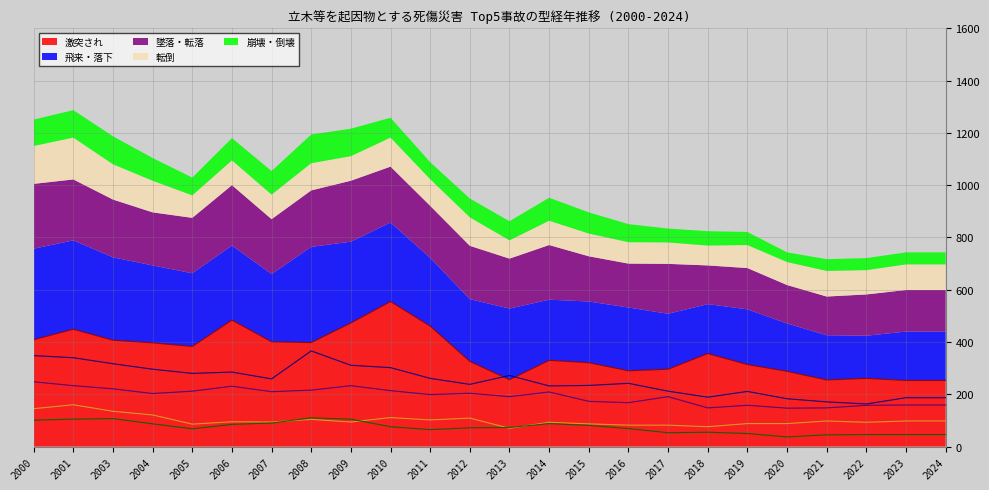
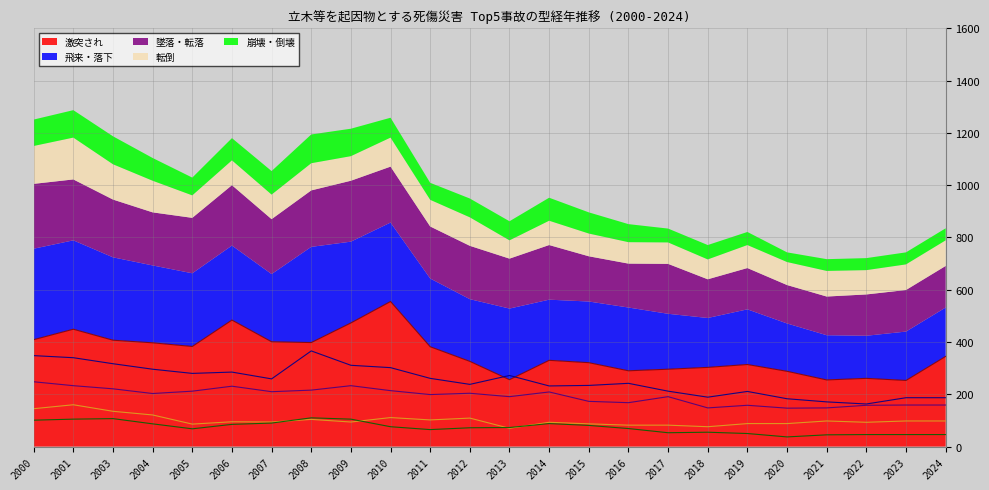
  {
    "激突され": {
      "2000": 410,
      "2001": 450,
      "2003": 410,
      "2004": 400,
      "2005": 380,
      "2006": 480,
      "2007": 400,
      "2008": 400,
      "2009": 470,
      "2010": 560,
-     "2011": 460,
+     "2011": 380,
      "2012": 330,
      "2013": 260,
      "2014": 330,
      "2015": 320,
      "2016": 290,
      "2017": 300,
-     "2018": 360,
+     "2018": 300,
      "2019": 310,
      "2020": 290,
      "2021": 260,
      "2022": 260,
      "2023": 250,
-     "2024": 250
+     "2024": 350
    },
    "飛来・落下": {
      "2000": 350,
      "2001": 340,
      "2003": 320,
      "2004": 300,
      "2005": 280,
      "2006": 290,
      "2007": 260,
      "2008": 370,
      "2009": 310,
      "2010": 300,
      "2011": 260,
      "2012": 240,
      "2013": 270,
      "2014": 230,
      "2015": 230,
      "2016": 240,
      "2017": 210,
      "2018": 190,
      "2019": 210,
      "2020": 180,
      "2021": 170,
      "2022": 160,
      "2023": 190,
      "2024": 190
    },
    "転倒": {
      "2000": 150,
      "2001": 160,
      "2003": 140,
      "2004": 120,
      "2005": 90,
      "2006": 100,
      "2007": 90,
      "2008": 100,
      "2009": 90,
      "2010": 110,
      "2011": 100,
      "2012": 110,
      "2013": 70,
      "2014": 90,
      "2015": 90,
      "2016": 80,
      "2017": 80,
      "2018": 80,
      "2019": 90,
      "2020": 90,
      "2021": 100,
      "2022": 90,
      "2023": 100,
      "2024": 100
    },
    "崩壊・倒壊": {
      "2000": 100,
      "2001": 110,
      "2003": 110,
      "2004": 90,
      "2005": 70,
      "2006": 90,
      "2007": 90,
      "2008": 110,
      "2009": 110,
      "2010": 80,
      "2011": 70,
      "2012": 70,
      "2013": 70,
      "2014": 90,
      "2015": 80,
      "2016": 70,
      "2017": 50,
      "2018": 60,
      "2019": 50,
      "2020": 40,
      "2021": 50,
      "2022": 50,
      "2023": 50,
      "2024": 50
    }
  }
